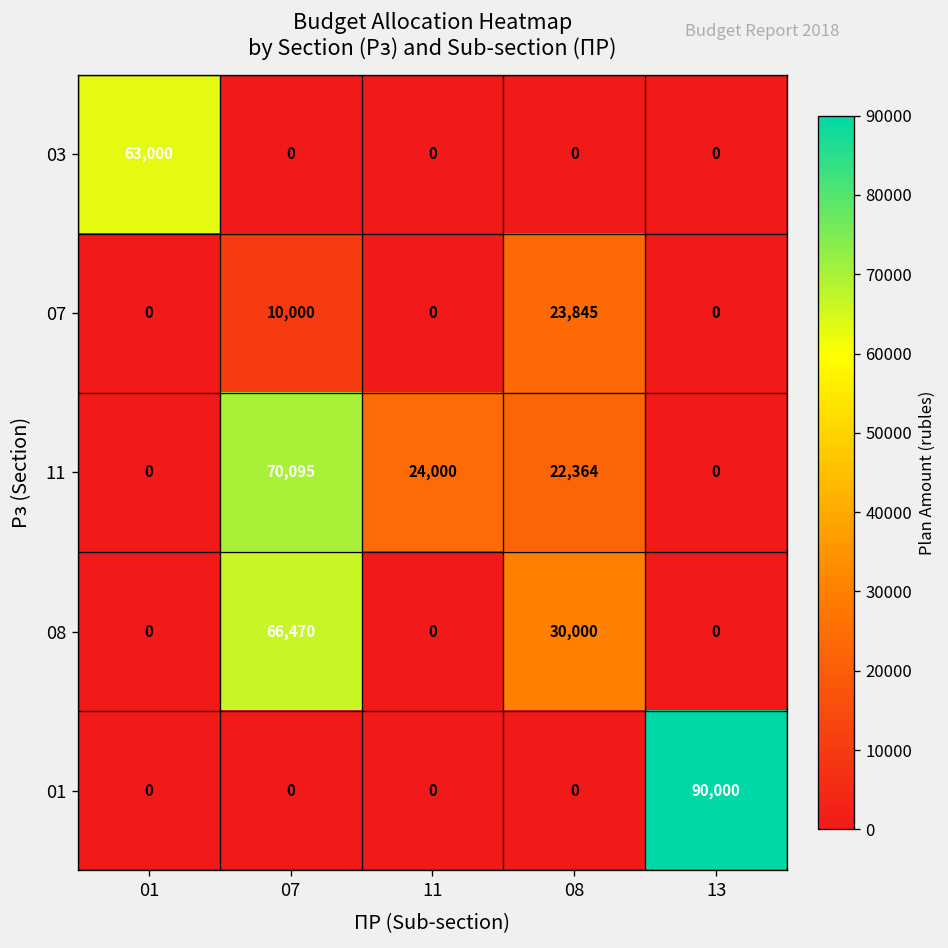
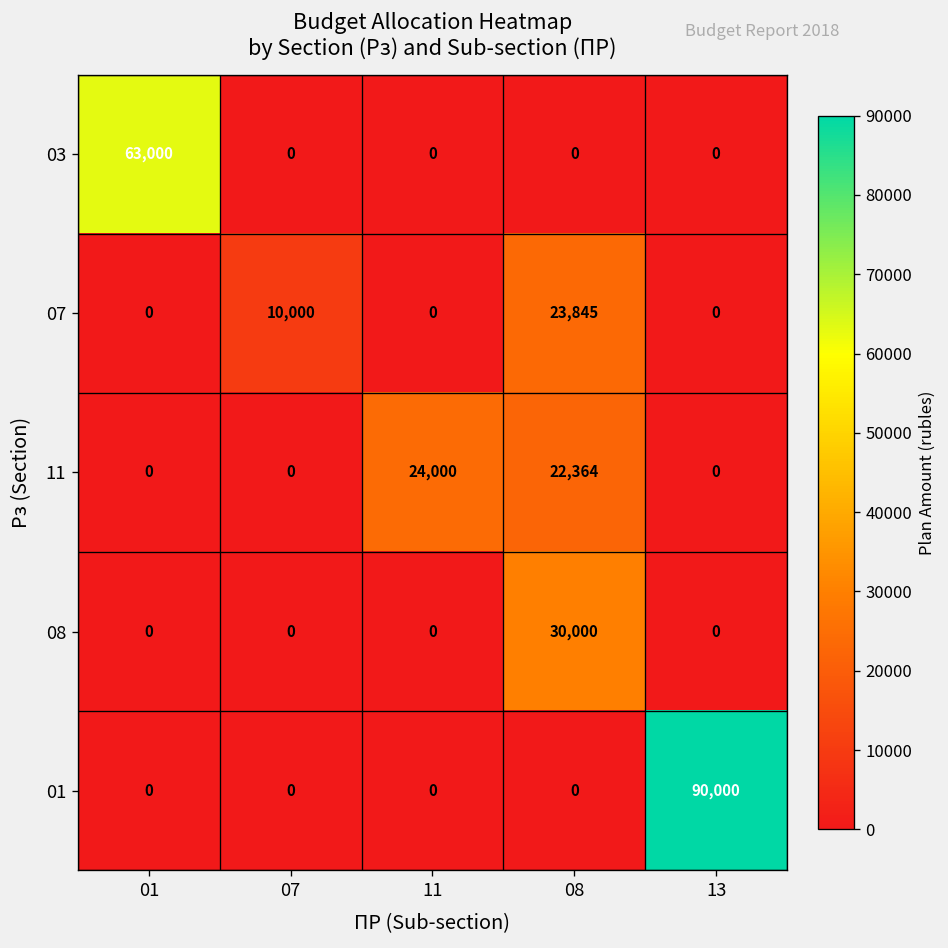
  {
    "03": {
      "01": "63,000",
      "07": "0",
      "11": "0",
      "08": "0",
      "13": "0"
    },
    "07": {
      "01": "0",
      "07": "10,000",
      "11": "0",
      "08": "23,845",
      "13": "0"
    },
    "11": {
      "01": "0",
-     "07": "70,095",
+     "07": "0",
      "11": "24,000",
      "08": "22,364",
      "13": "0"
    },
    "08": {
      "01": "0",
-     "07": "66,470",
+     "07": "0",
      "11": "0",
      "08": "30,000",
      "13": "0"
    },
    "01": {
      "01": "0",
      "07": "0",
      "11": "0",
      "08": "0",
      "13": "90,000"
    }
  }
